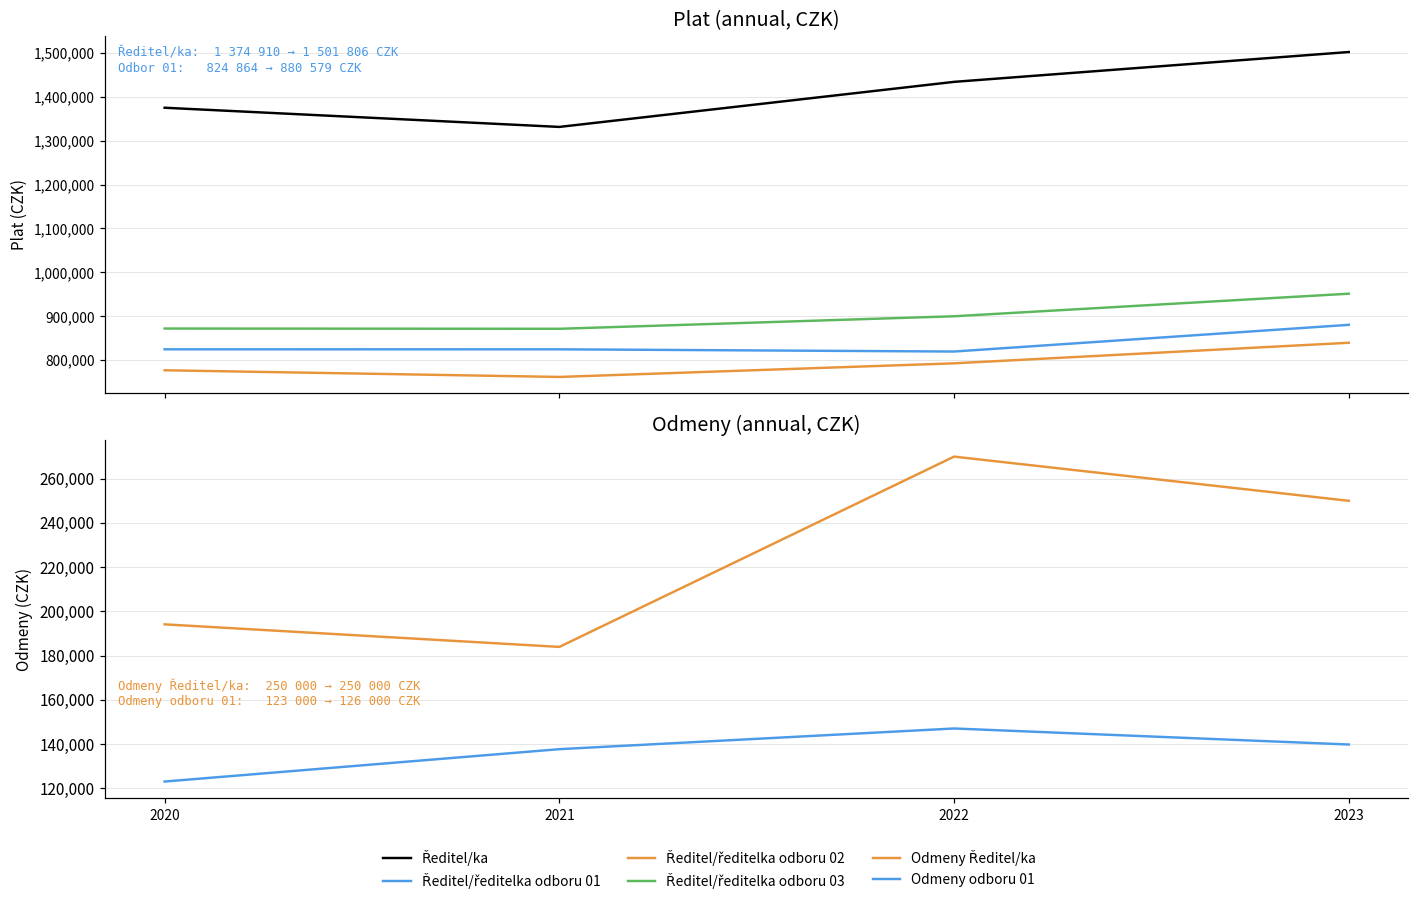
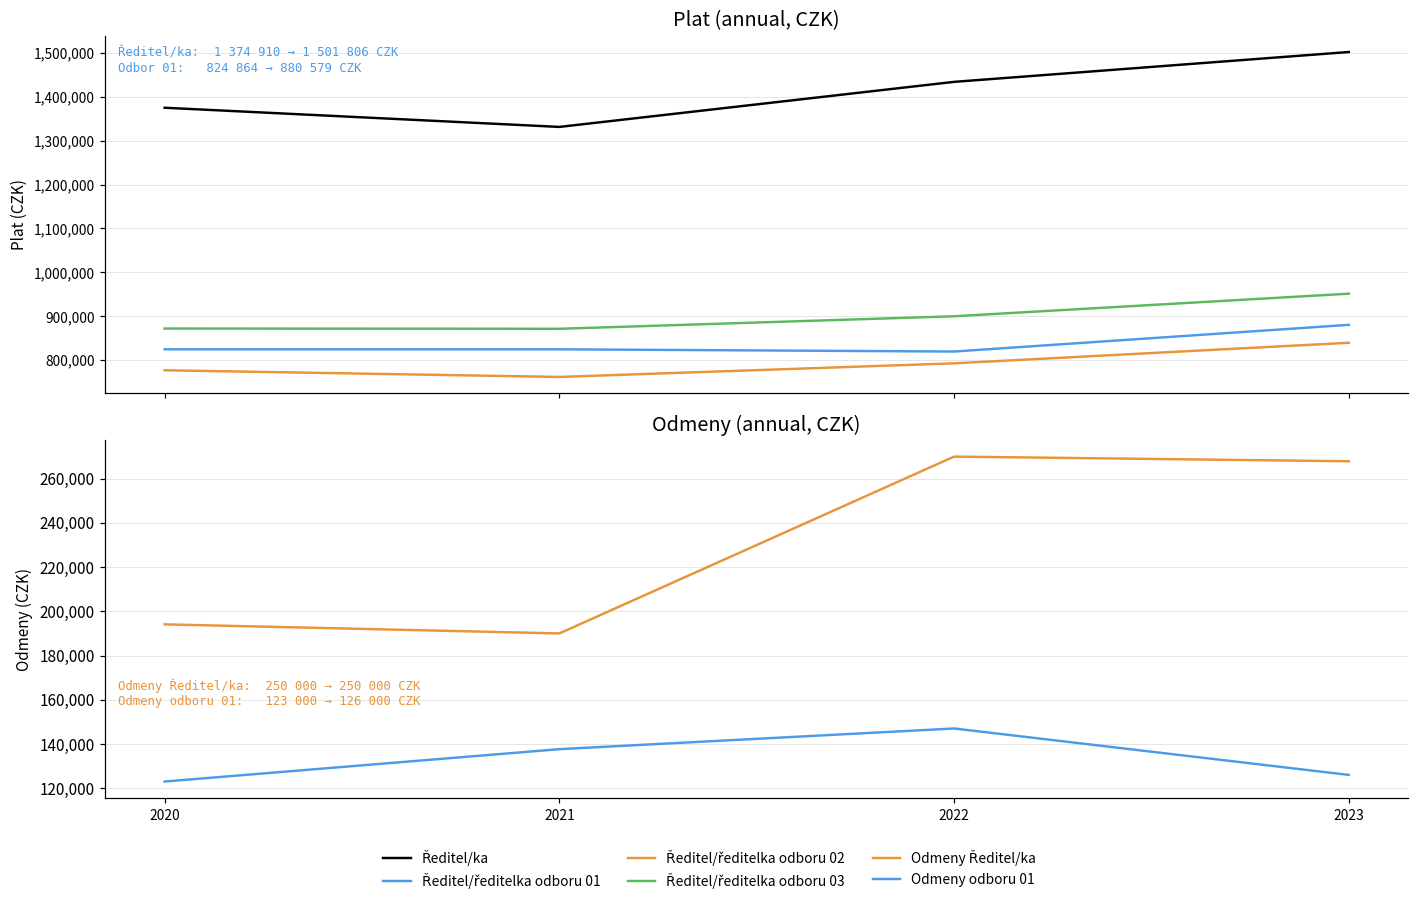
  {
    "Odmeny (annual, CZK)": {
      "Odmeny Ředitel/ka": {
        "2020": "194,000",
-       "2021": "184,000",
+       "2021": "190,000",
        "2022": "270,000",
-       "2023": "250,000"
+       "2023": "268,000"
      },
      "Odmeny odboru 01": {
        "2020": "123,000",
        "2021": "138,000",
        "2022": "147,000",
-       "2023": "140,000"
+       "2023": "126,000"
      }
    }
  }
